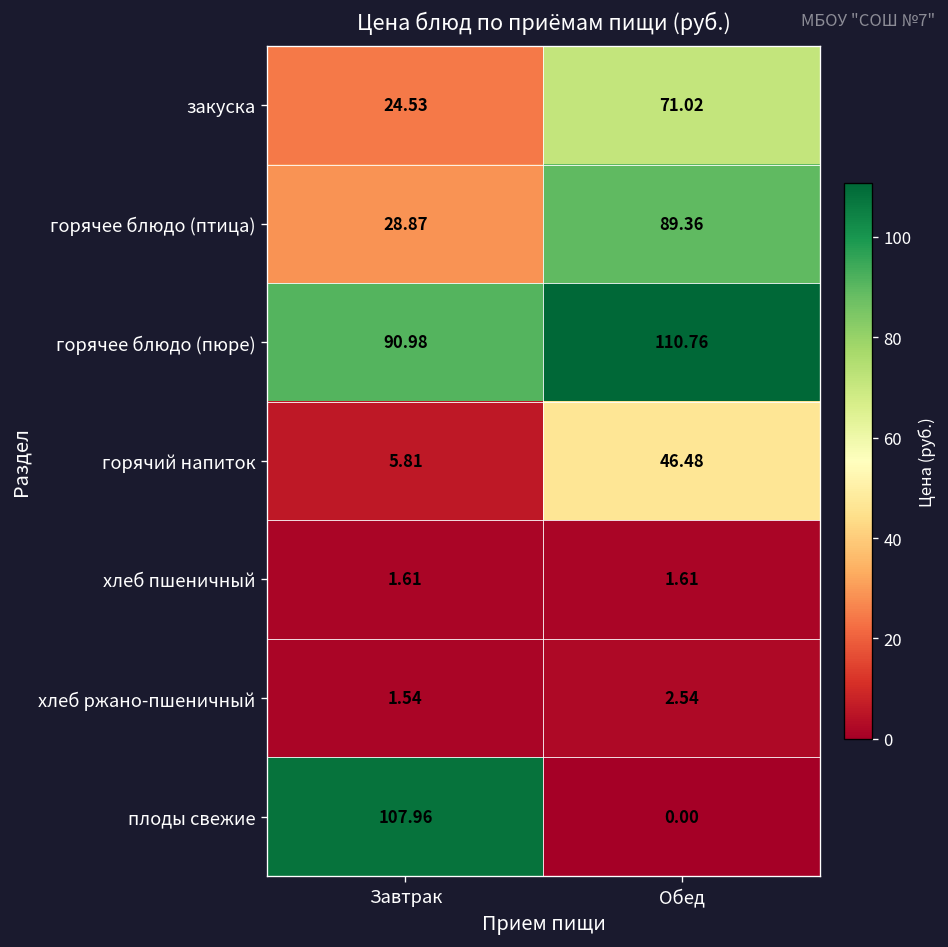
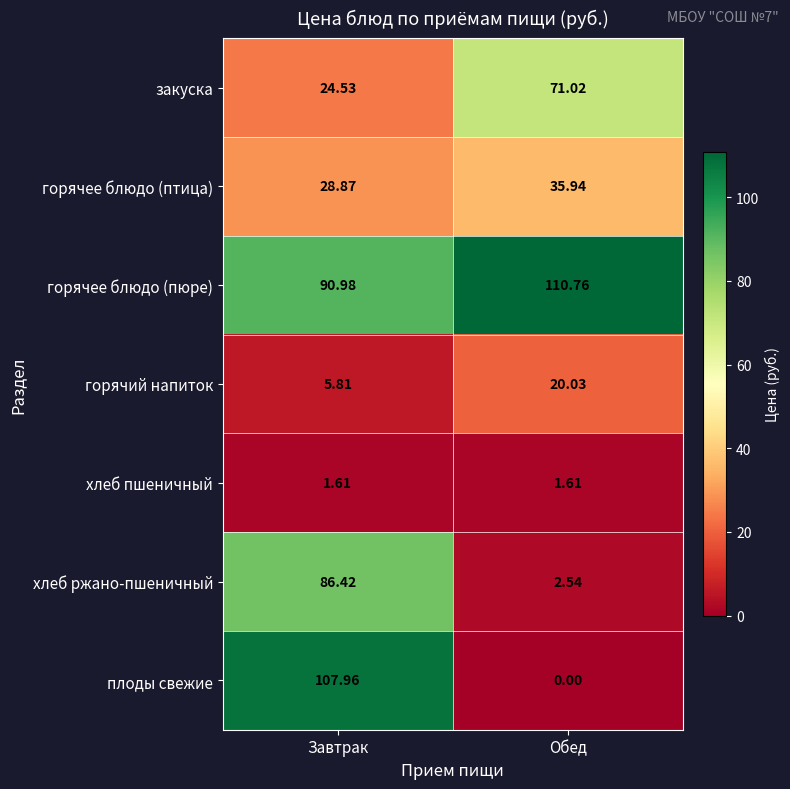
  {
    "закуска": {
      "Завтрак": 24.53,
      "Обед": 71.02
    },
    "горячее блюдо (птица)": {
      "Завтрак": 28.87,
-     "Обед": 89.36
+     "Обед": 35.94
    },
    "горячее блюдо (пюре)": {
      "Завтрак": 90.98,
      "Обед": 110.76
    },
    "горячий напиток": {
      "Завтрак": 5.81,
-     "Обед": 46.48
+     "Обед": 20.03
    },
    "хлеб пшеничный": {
      "Завтрак": 1.61,
      "Обед": 1.61
    },
    "хлеб ржано-пшеничный": {
-     "Завтрак": 1.54,
+     "Завтрак": 86.42,
      "Обед": 2.54
    },
    "плоды свежие": {
      "Завтрак": 107.96,
      "Обед": 0.00
    }
  }
